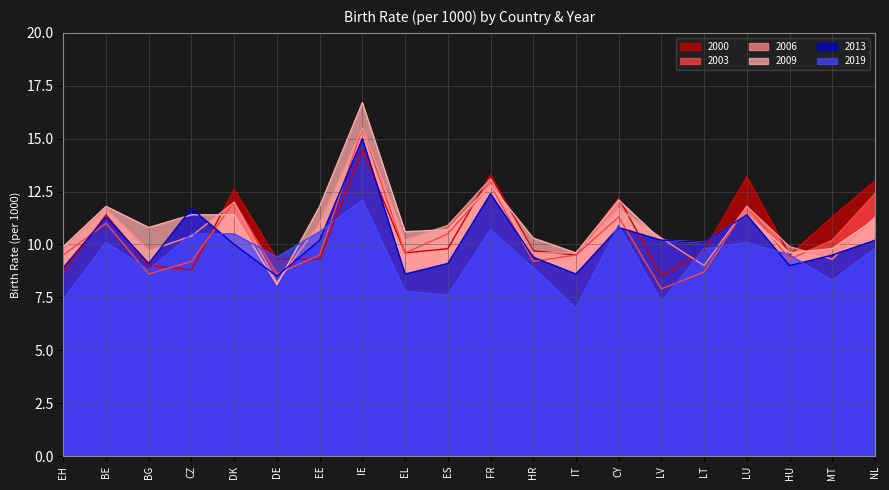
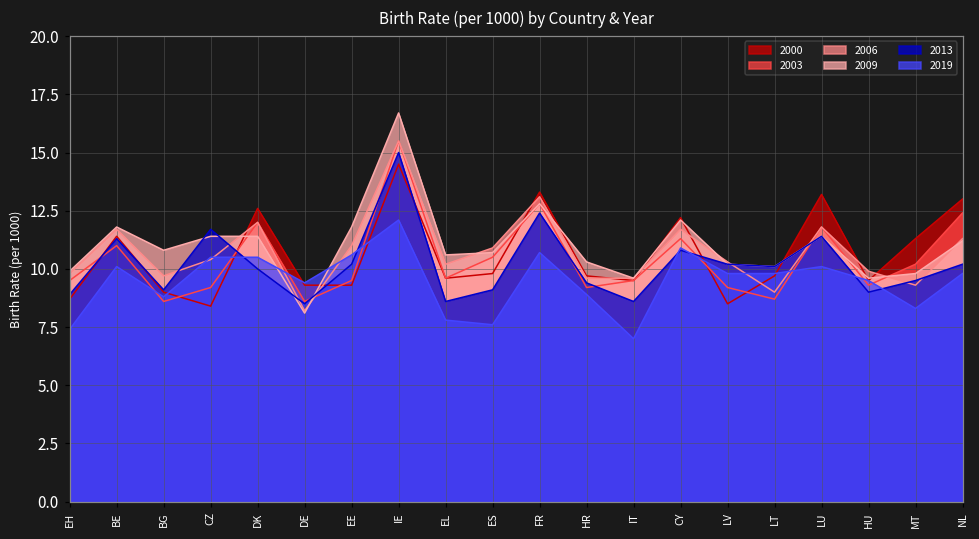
  {
    "2000": {
      "EH": 8.7,
-     "CZ": 8.8,
+     "CZ": 8.4,
      "DK": 12.6,
      "EE": 9.3,
      "IE": 14.5,
      "ES": 9.8,
      "FR": 13.3,
      "LV": 8.5,
      "LU": 13.2,
      "MT": 11.3,
      "NL": 13.0
    },
    "2003": {
      "EH": 9.5,
      "BE": 11.0,
      "BG": 8.6,
      "CZ": 9.2,
      "EE": 9.5,
      "ES": 10.5,
      "HR": 9.2,
      "CY": 11.3,
-     "LV": 7.9,
+     "LV": 9.2,
      "LT": 8.7,
      "HU": 9.3,
      "MT": 10.2,
      "NL": 12.4
    },
    "2013": {
      "EH": 8.9,
      "CZ": 11.7,
      "DK": 10.0,
      "EE": 10.2,
      "IE": 15.0,
      "EL": 8.6,
      "ES": 9.1,
      "FR": 12.4,
      "HR": 9.4,
      "IT": 8.6,
      "HU": 9.0,
      "MT": 9.5,
      "NL": 10.2
    },
    "2019": {
      "EH": 7.4,
      "BE": 10.1,
      "BG": 8.8,
      "DK": 10.5,
      "EE": 10.6,
      "IE": 12.1,
      "EL": 7.8,
      "ES": 7.6,
      "FR": 10.7,
      "HR": 8.9,
      "IT": 7.0,
-     "LV": 7.3,
+     "LV": 9.8,
      "LU": 10.1,
      "MT": 8.3,
      "NL": 9.8
    }
  }
